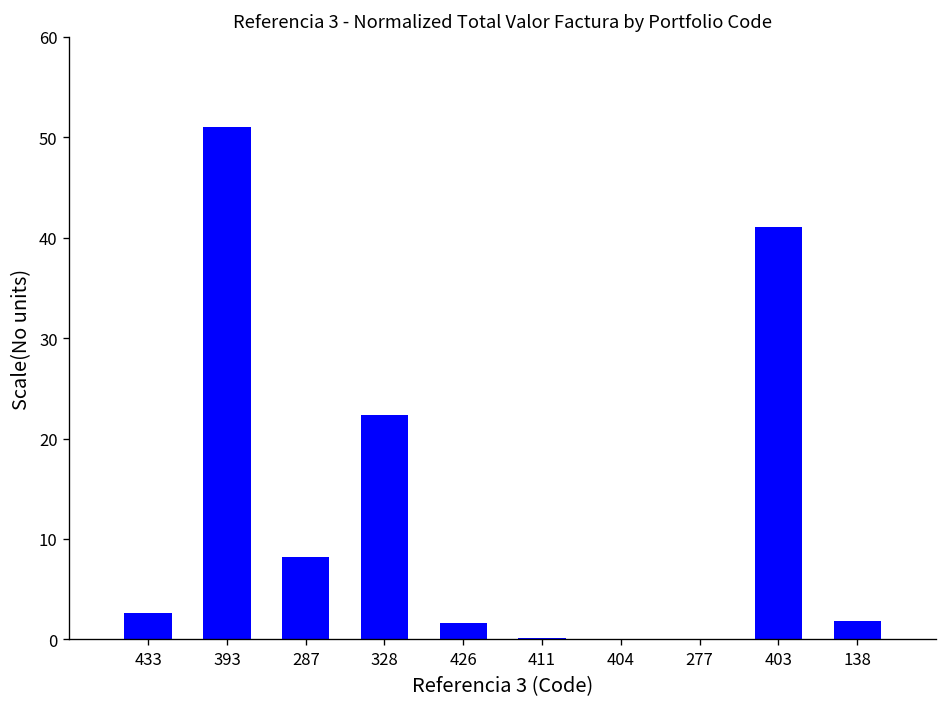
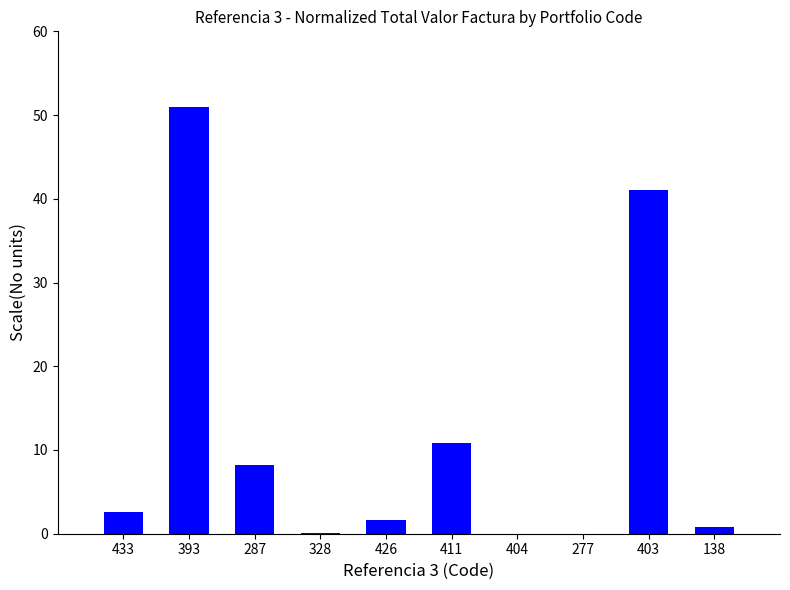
  {
    "433": 3,
    "393": 51,
    "287": 8,
-   "328": 22,
+   "328": 0,
    "426": 2,
-   "411": 0,
+   "411": 11,
    "403": 41,
-   "138": 2
+   "138": 1
  }
